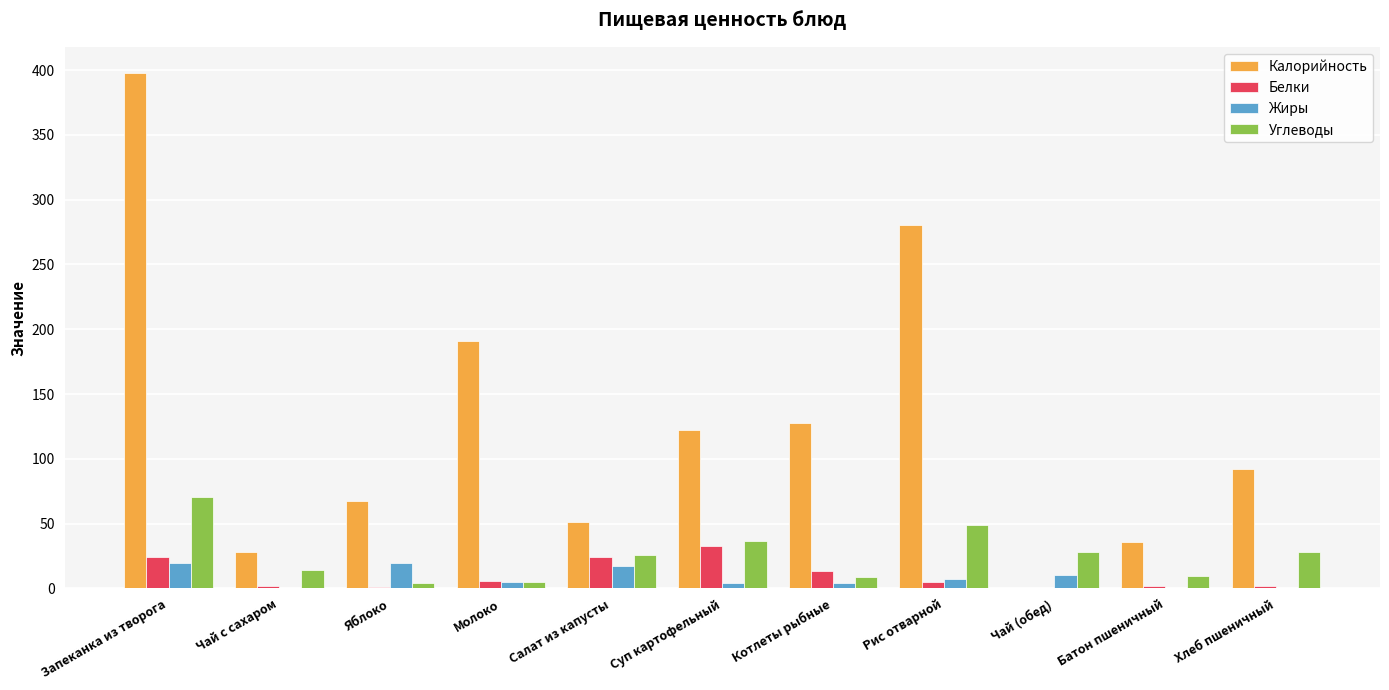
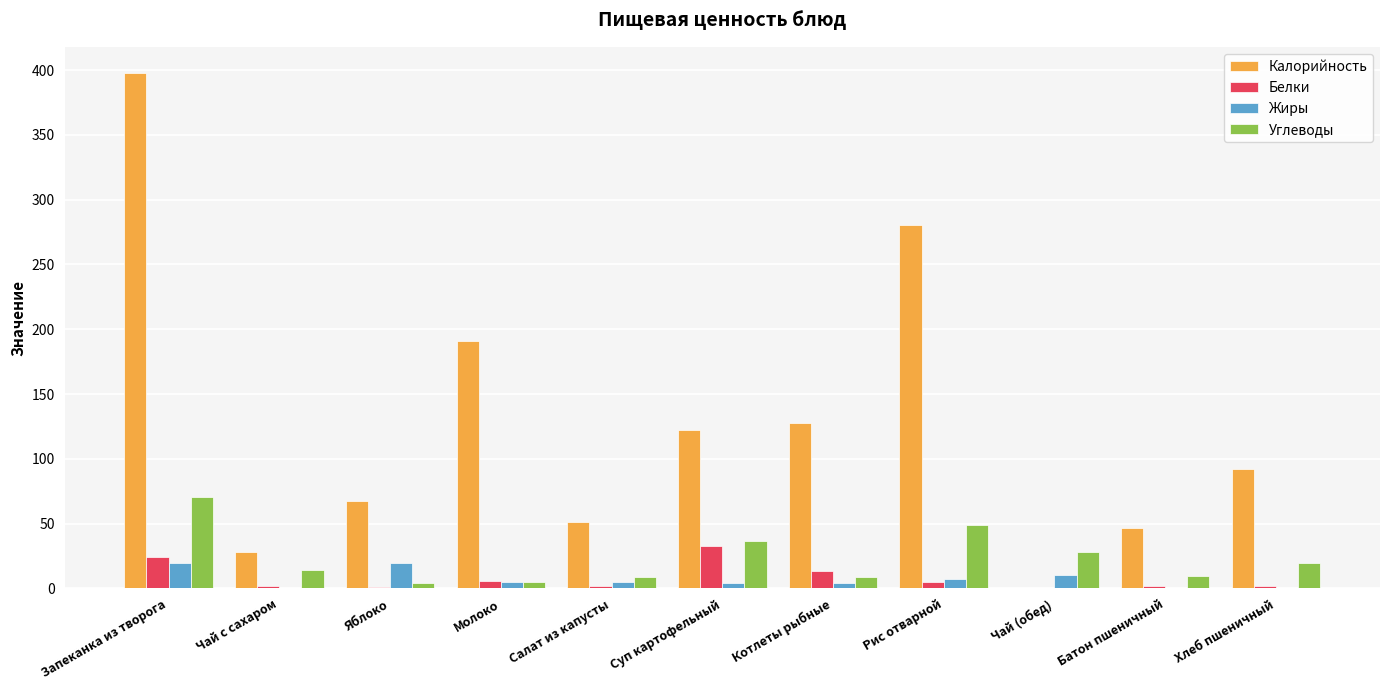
  {
    "Калорийность": {
      "Запеканка из творога": 398,
      "Чай с сахаром": 28,
      "Яблоко": 67,
      "Молоко": 191,
      "Салат из капусты": 52,
      "Суп картофельный": 122,
      "Котлеты рыбные": 128,
      "Рис отварной": 280,
-     "Батон пшеничный": 36,
+     "Батон пшеничный": 47,
      "Хлеб пшеничный": 92
    },
    "Белки": {
      "Запеканка из творога": 24,
      "Чай с сахаром": 2,
      "Молоко": 6,
-     "Салат из капусты": 24,
+     "Салат из капусты": 2,
      "Суп картофельный": 32,
      "Котлеты рыбные": 13,
      "Рис отварной": 5,
      "Хлеб пшеничный": 2
    },
    "Жиры": {
      "Запеканка из творога": 19,
      "Чай с сахаром": 0,
      "Яблоко": 20,
      "Молоко": 5,
-     "Салат из капусты": 17,
+     "Салат из капусты": 5,
      "Суп картофельный": 4,
      "Котлеты рыбные": 5,
      "Рис отварной": 7,
      "Чай (обед)": 10
    },
    "Углеводы": {
      "Запеканка из творога": 70,
      "Чай с сахаром": 14,
      "Яблоко": 4,
      "Молоко": 5,
-     "Салат из капусты": 26,
+     "Салат из капусты": 9,
      "Суп картофельный": 37,
      "Котлеты рыбные": 9,
      "Рис отварной": 49,
      "Чай (обед)": 28,
      "Батон пшеничный": 10,
-     "Хлеб пшеничный": 28
+     "Хлеб пшеничный": 20
    }
  }
